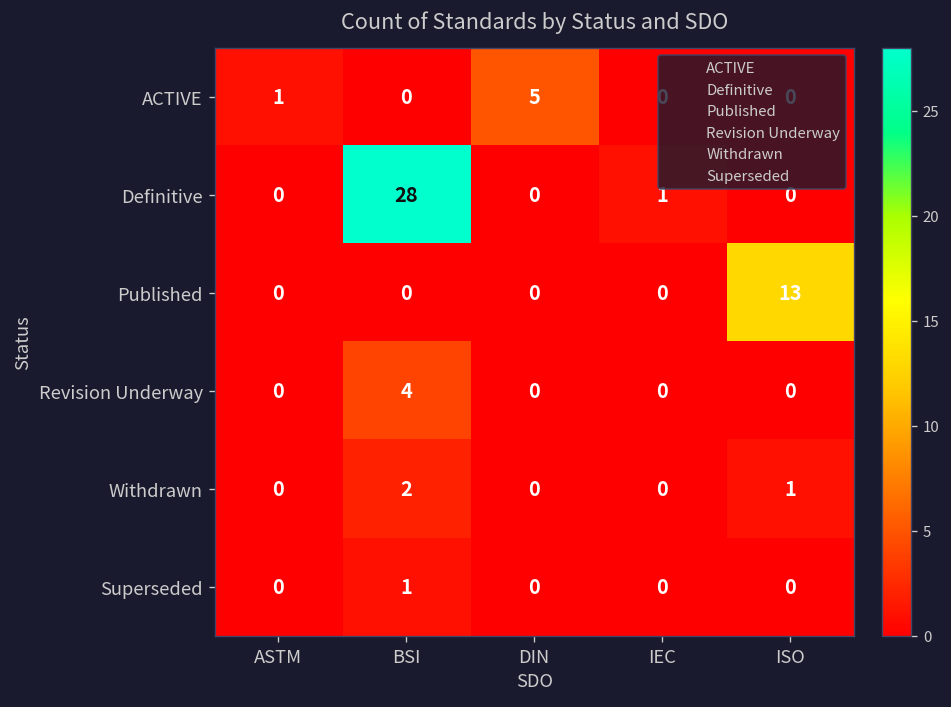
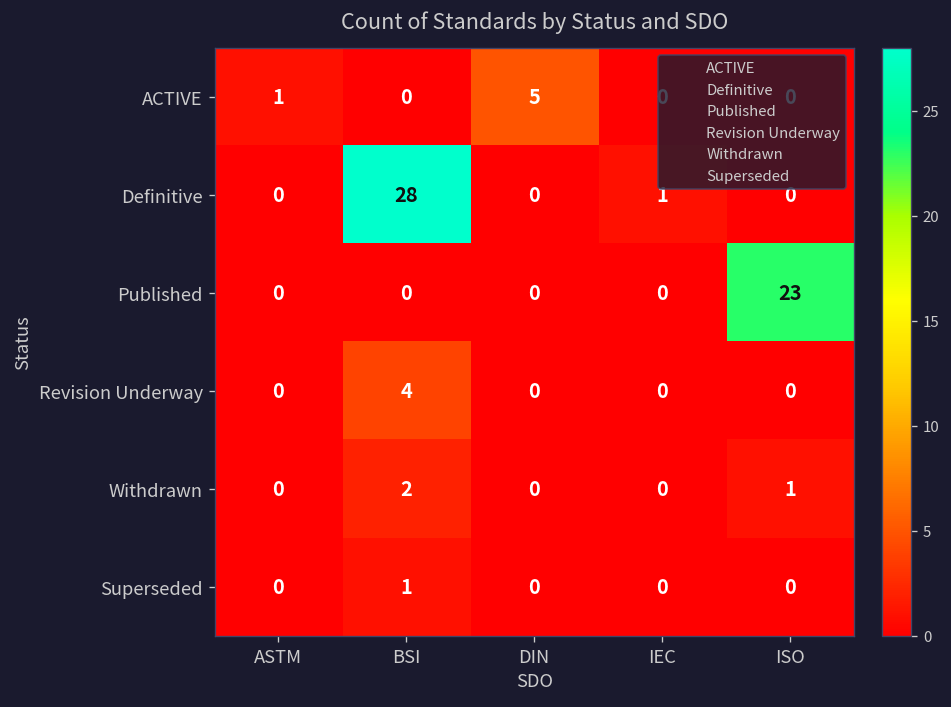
  {
    "Published": {
-     "ISO": 13
+     "ISO": 23
    }
  }
